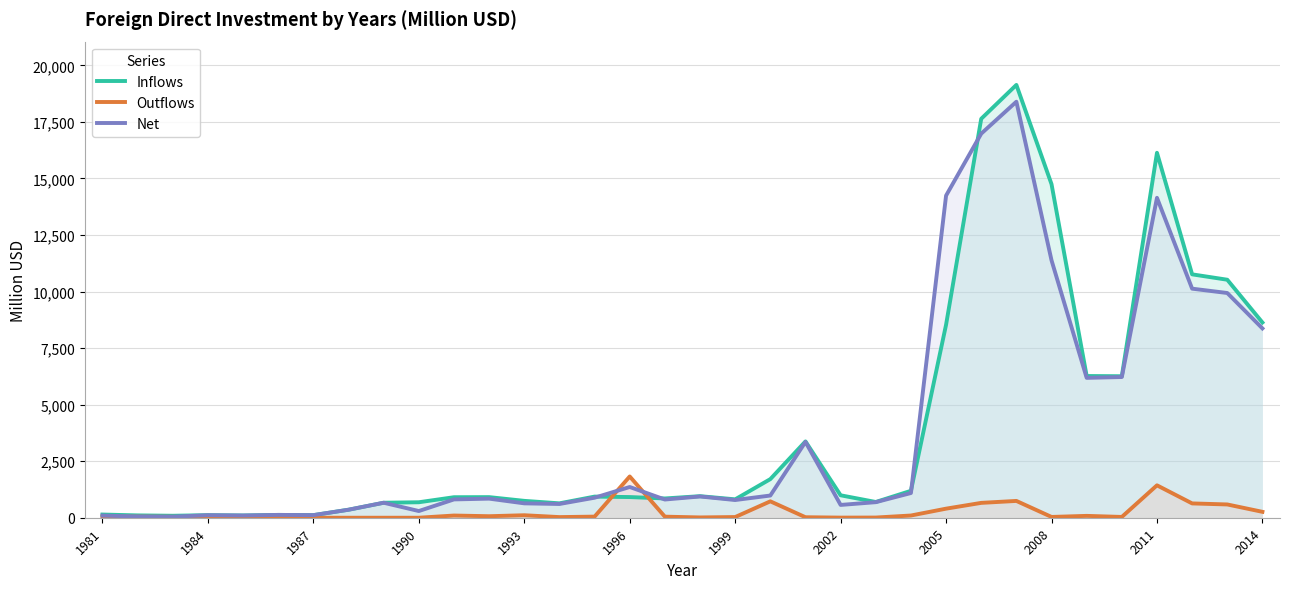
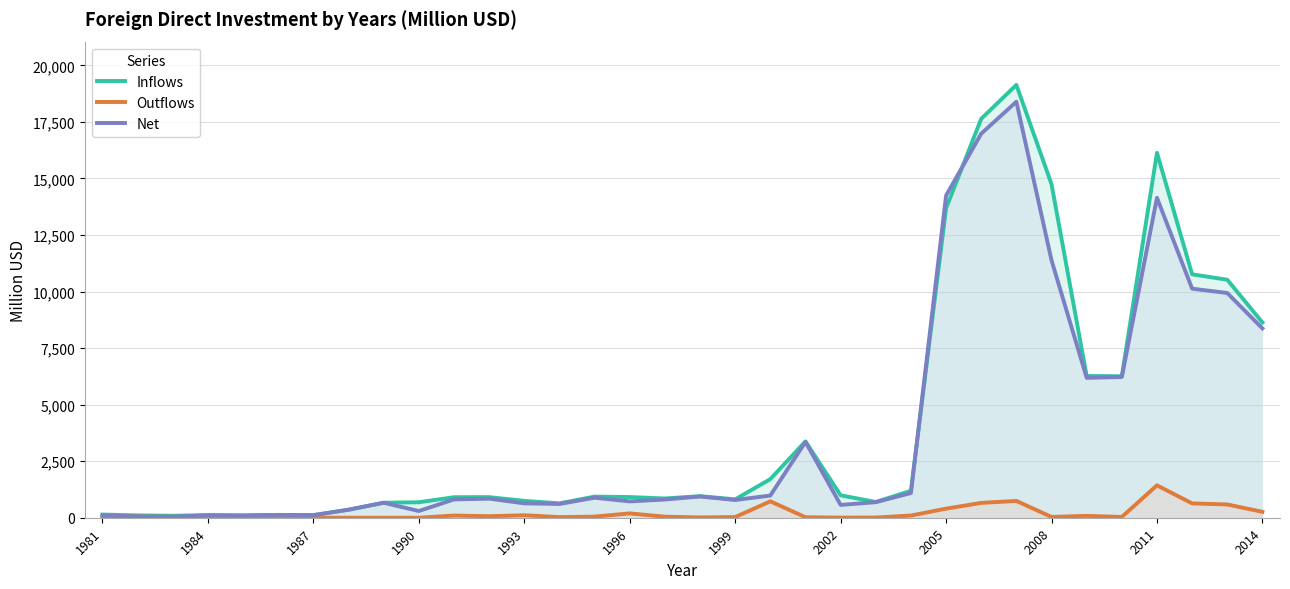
  {
    "Inflows": {
      "1990": "700",
      "1996": "900",
      "2002": "1,000",
-     "2005": "8,500",
+     "2005": "13,700",
      "2008": "14,700",
      "2011": "16,100",
      "2014": "8,600"
    },
    "Outflows": {
      "1987": "0",
      "1990": "0",
      "1993": "100",
-     "1996": "1,800",
+     "1996": "200",
      "1999": "0",
      "2002": "0",
      "2005": "400",
      "2008": "0",
      "2011": "1,400",
      "2014": "300"
    },
    "Net": {
      "1990": "300",
-     "1996": "1,400",
+     "1996": "700",
      "2002": "600",
      "2005": "14,200",
      "2008": "11,400",
      "2011": "14,100",
      "2014": "8,400"
    }
  }
